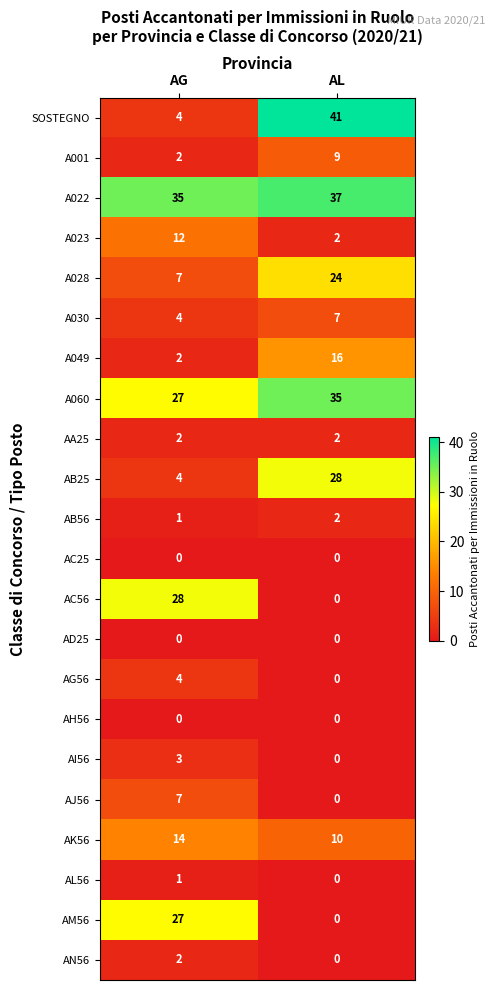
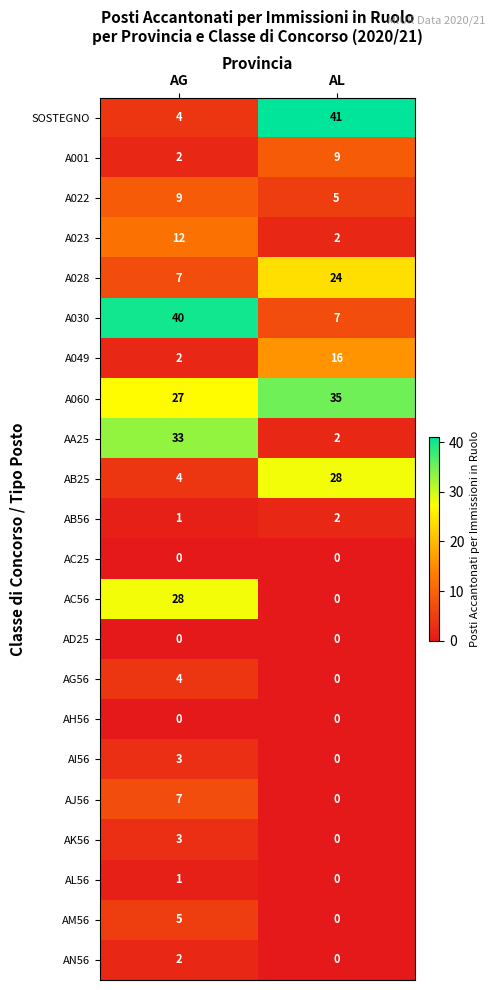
  {
    "SOSTEGNO": {
      "AG": 4,
      "AL": 41
    },
    "A001": {
      "AG": 2,
      "AL": 9
    },
    "A022": {
-     "AG": 35,
-     "AL": 37
+     "AG": 9,
+     "AL": 5
    },
    "A023": {
      "AG": 12,
      "AL": 2
    },
    "A028": {
      "AG": 7,
      "AL": 24
    },
    "A030": {
-     "AG": 4,
+     "AG": 40,
      "AL": 7
    },
    "A049": {
      "AG": 2,
      "AL": 16
    },
    "A060": {
      "AG": 27,
      "AL": 35
    },
    "AA25": {
-     "AG": 2,
+     "AG": 33,
      "AL": 2
    },
    "AB25": {
      "AG": 4,
      "AL": 28
    },
    "AB56": {
      "AG": 1,
      "AL": 2
    },
    "AC25": {
      "AG": 0,
      "AL": 0
    },
    "AC56": {
      "AG": 28,
      "AL": 0
    },
    "AD25": {
      "AG": 0,
      "AL": 0
    },
    "AG56": {
      "AG": 4,
      "AL": 0
    },
    "AH56": {
      "AG": 0,
      "AL": 0
    },
    "AI56": {
      "AG": 3,
      "AL": 0
    },
    "AJ56": {
      "AG": 7,
      "AL": 0
    },
    "AK56": {
-     "AG": 14,
-     "AL": 10
+     "AG": 3,
+     "AL": 0
    },
    "AL56": {
      "AG": 1,
      "AL": 0
    },
    "AM56": {
-     "AG": 27,
+     "AG": 5,
      "AL": 0
    },
    "AN56": {
      "AG": 2,
      "AL": 0
    }
  }
